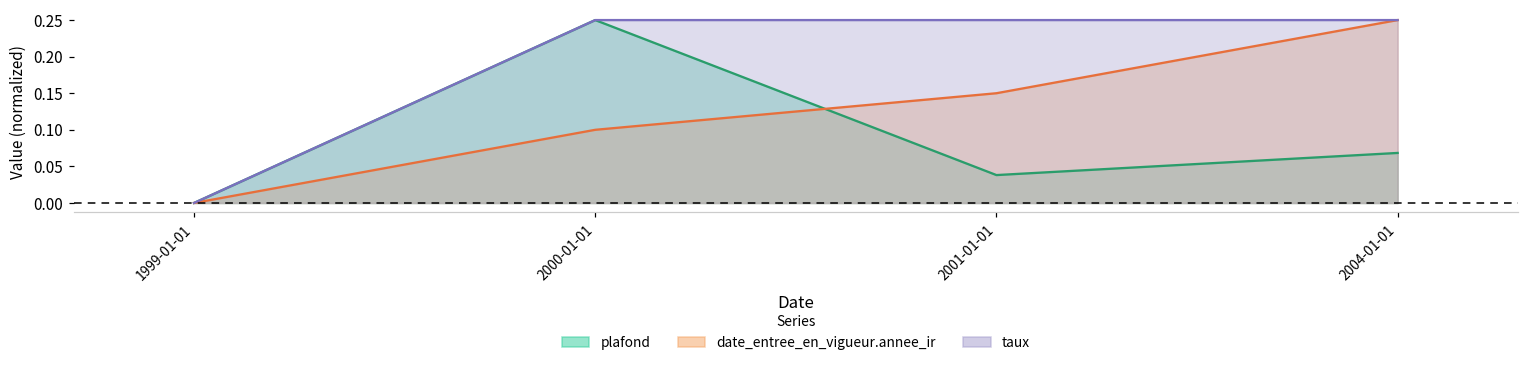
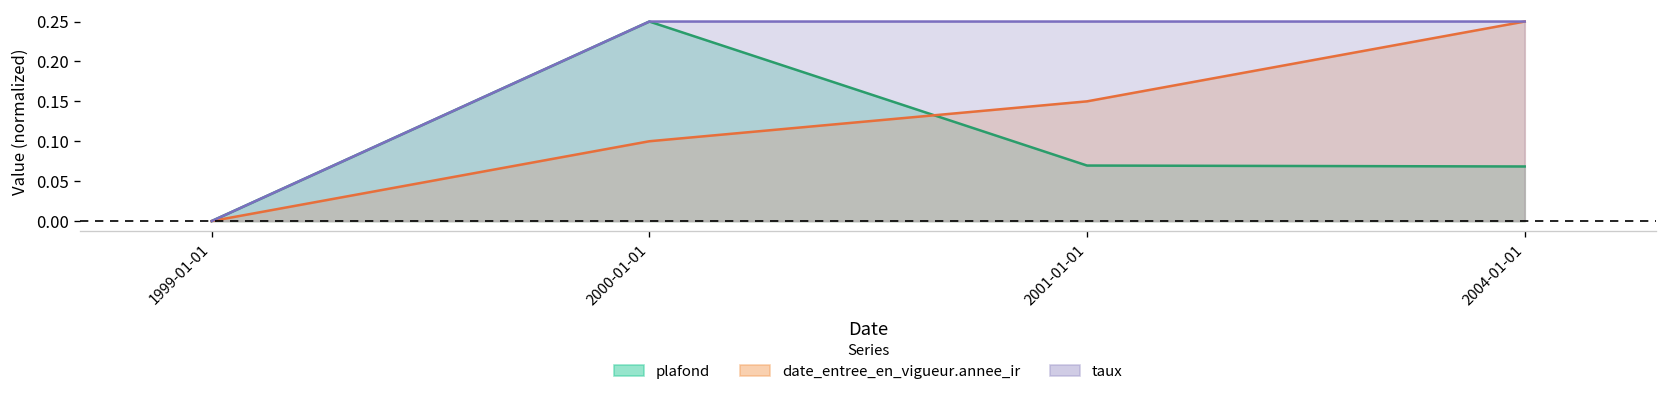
  {
    "plafond": {
-     "2001-01-01": 0.04,
+     "2001-01-01": 0.07,
      "2004-01-01": 0.07
    },
    "date_entree_en_vigueur.annee_ir": {
      "2000-01-01": 0.10,
      "2001-01-01": 0.15
    },
    "taux": {
      "2001-01-01": 0.25
    }
  }
